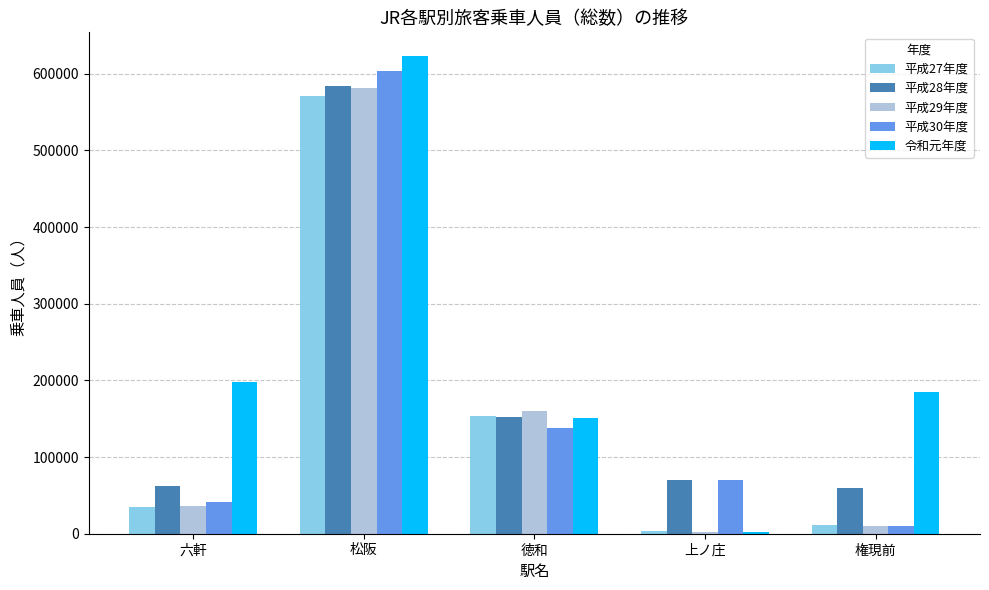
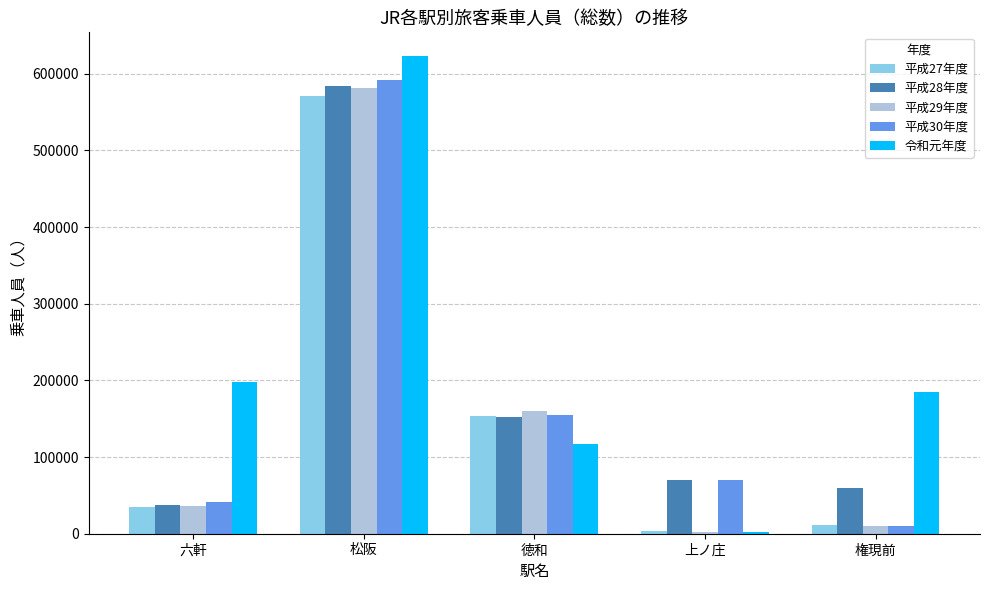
  {
    "平成28年度": {
-     "六軒": 60000,
+     "六軒": 40000,
      "松阪": 580000,
      "徳和": 150000,
      "上ノ庄": 70000,
      "権現前": 60000
    },
    "平成30年度": {
      "六軒": 40000,
-     "松阪": 600000,
-     "徳和": 140000,
+     "松阪": 590000,
+     "徳和": 160000,
      "上ノ庄": 70000,
      "権現前": 10000
    },
    "令和元年度": {
      "六軒": 200000,
      "松阪": 620000,
-     "徳和": 150000,
+     "徳和": 120000,
      "権現前": 180000
    }
  }
